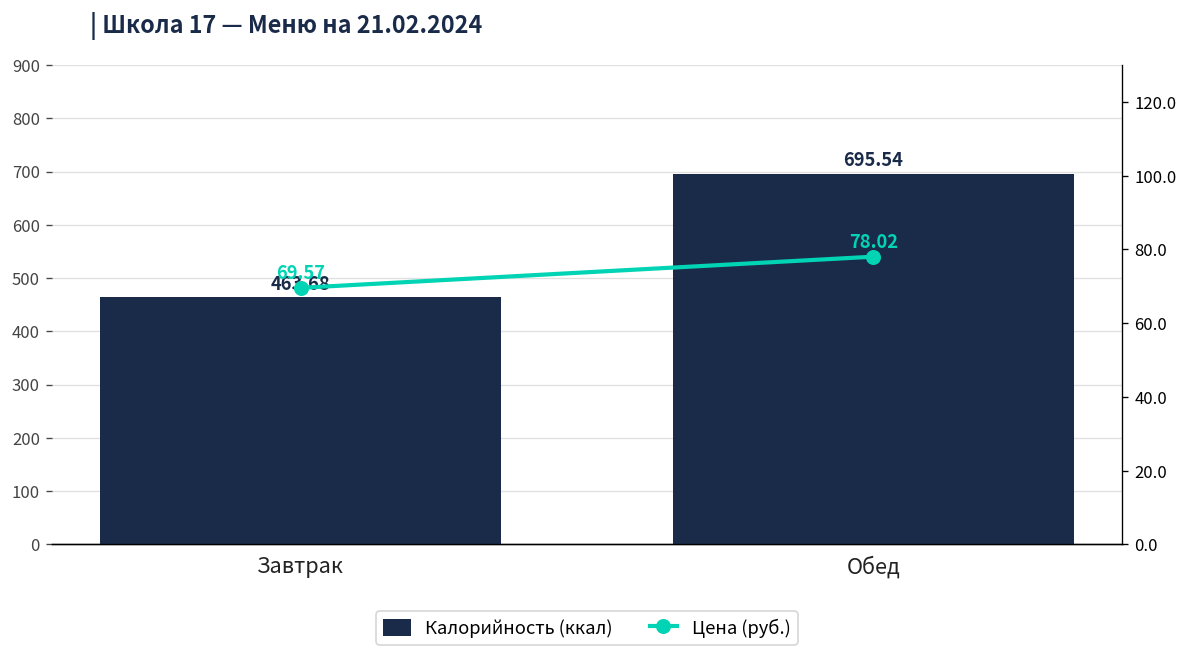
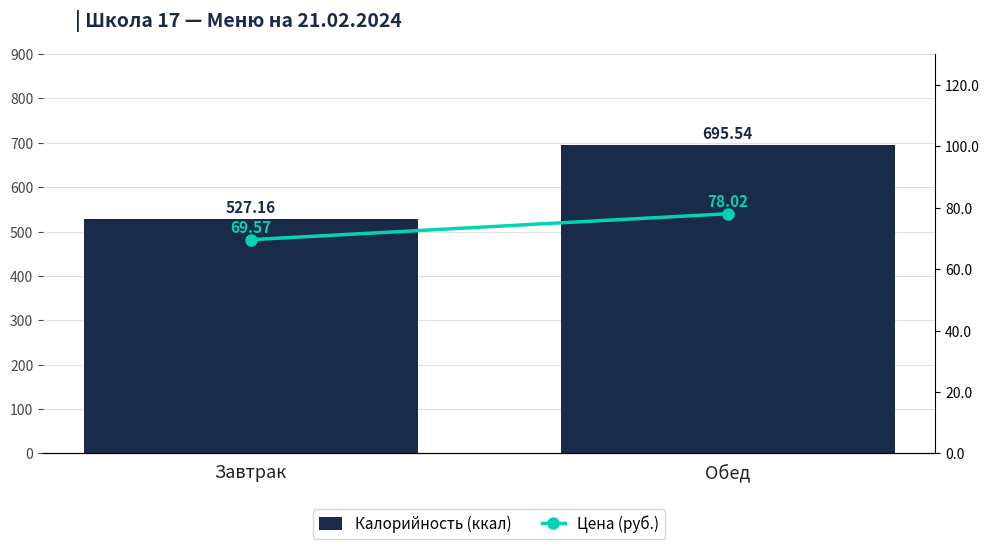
  {
    "Калорийность (ккал)": {
-     "Завтрак": 463.68,
+     "Завтрак": 527.16,
      "Обед": 695.54
    },
    "Цена (руб.)": {
      "Обед": 78.02
    }
  }
